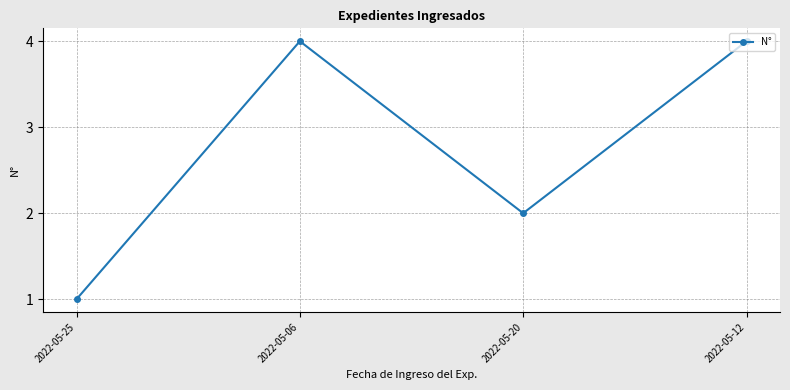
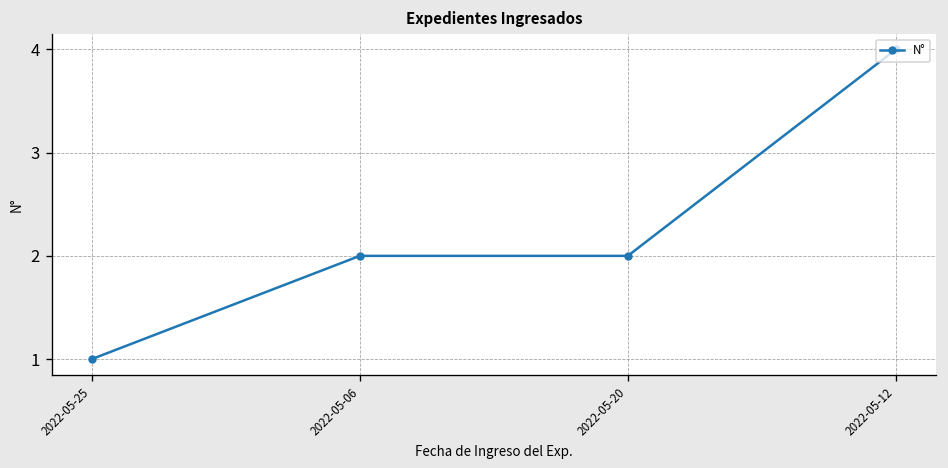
  {
    "2022-05-25": 1,
-   "2022-05-06": 4,
+   "2022-05-06": 2,
    "2022-05-20": 2
  }
